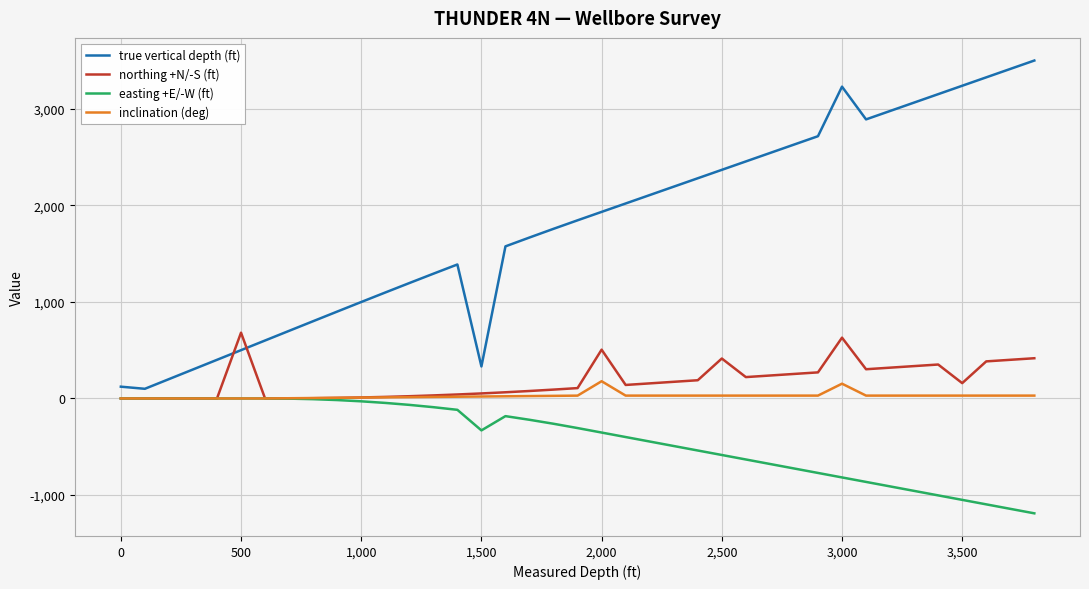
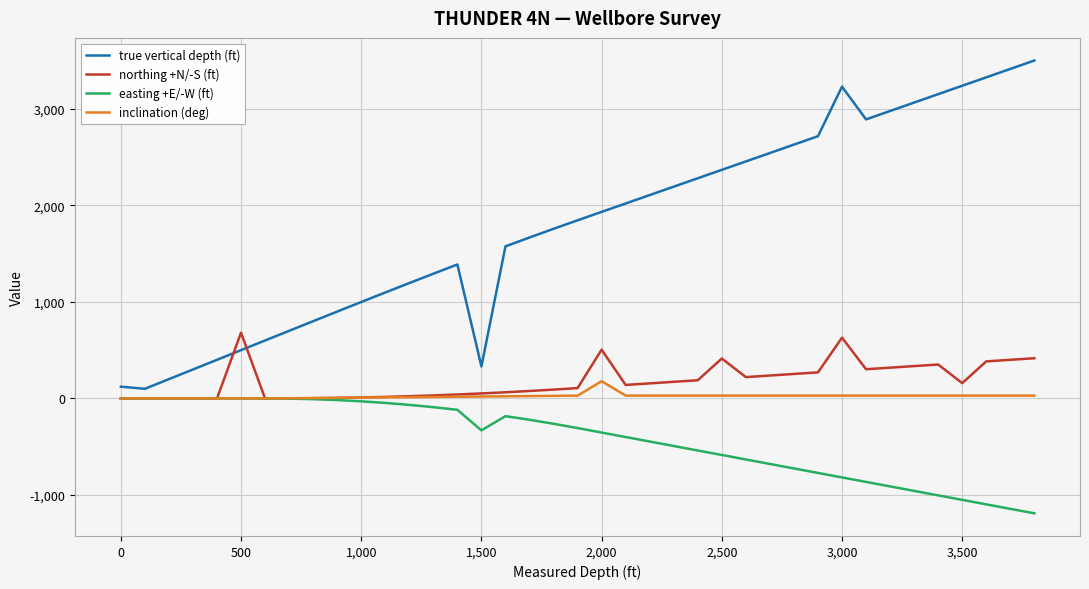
  {
    "true vertical depth (ft)": {
      "0": "100",
      "500": "500",
      "1,000": "1,000",
      "1,500": "300",
      "2,000": "1,900",
      "2,500": "2,400",
      "3,000": "3,200",
      "3,500": "3,200"
    },
    "northing +N/-S (ft)": {
      "500": "700",
      "1,500": "100",
      "2,000": "500",
      "2,500": "400",
      "3,000": "600",
      "3,500": "200"
    },
    "easting +E/-W (ft)": {
      "1,000": "0",
      "1,500": "-300",
      "2,000": "-400",
      "2,500": "-600",
      "3,000": "-800",
      "3,500": "-1,000"
    },
    "inclination (deg)": {
      "1,500": "0",
      "2,000": "200",
      "2,500": "0",
-     "3,000": "200",
+     "3,000": "0",
      "3,500": "0"
    }
  }
